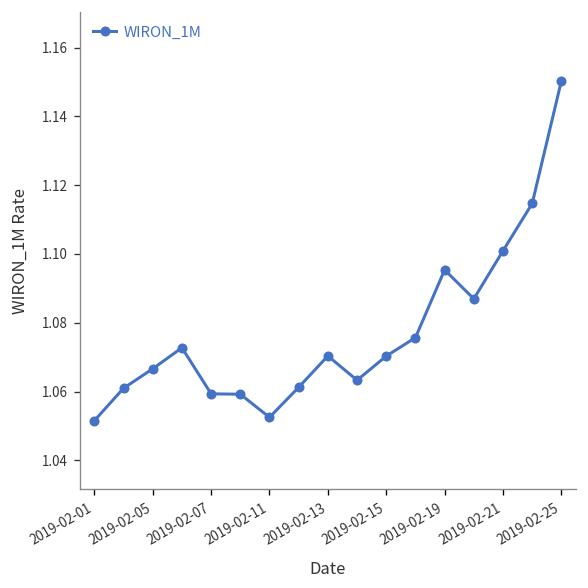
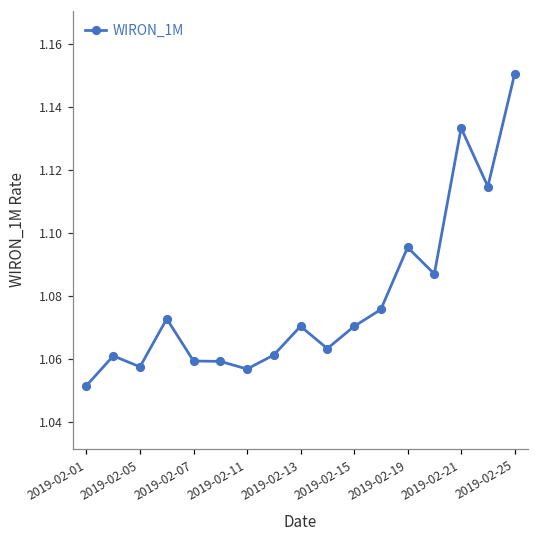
  {
    "2019-02-01": 1.052,
-   "2019-02-05": 1.067,
+   "2019-02-05": 1.057,
    "2019-02-07": 1.059,
-   "2019-02-11": 1.053,
+   "2019-02-11": 1.057,
    "2019-02-13": 1.070,
    "2019-02-15": 1.070,
    "2019-02-19": 1.095,
-   "2019-02-21": 1.101,
+   "2019-02-21": 1.133,
    "2019-02-25": 1.150
  }
